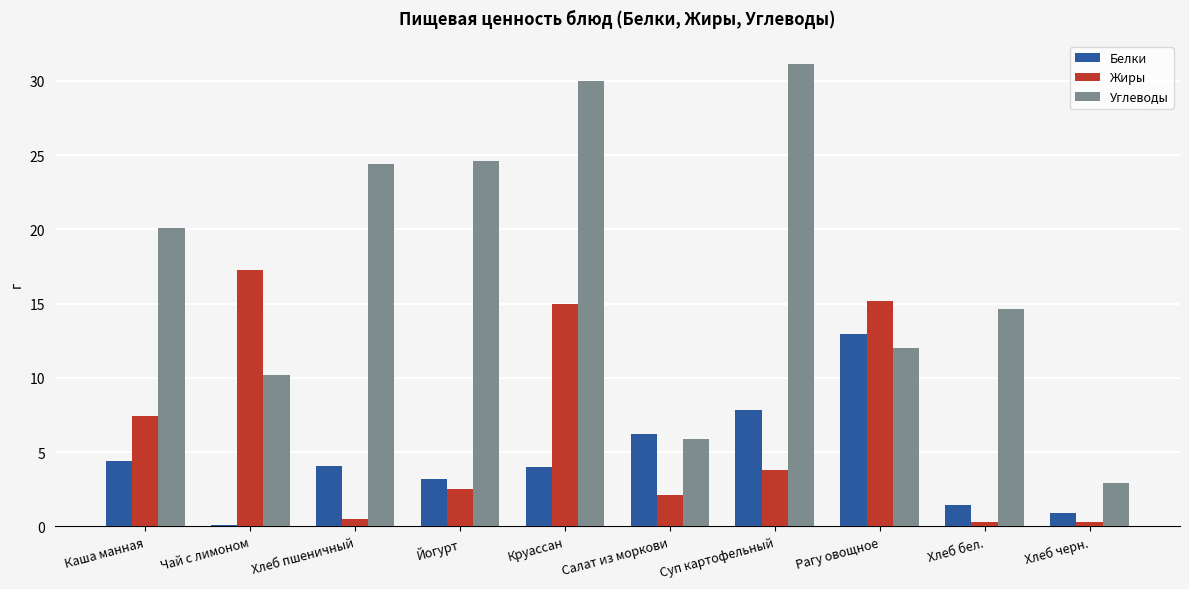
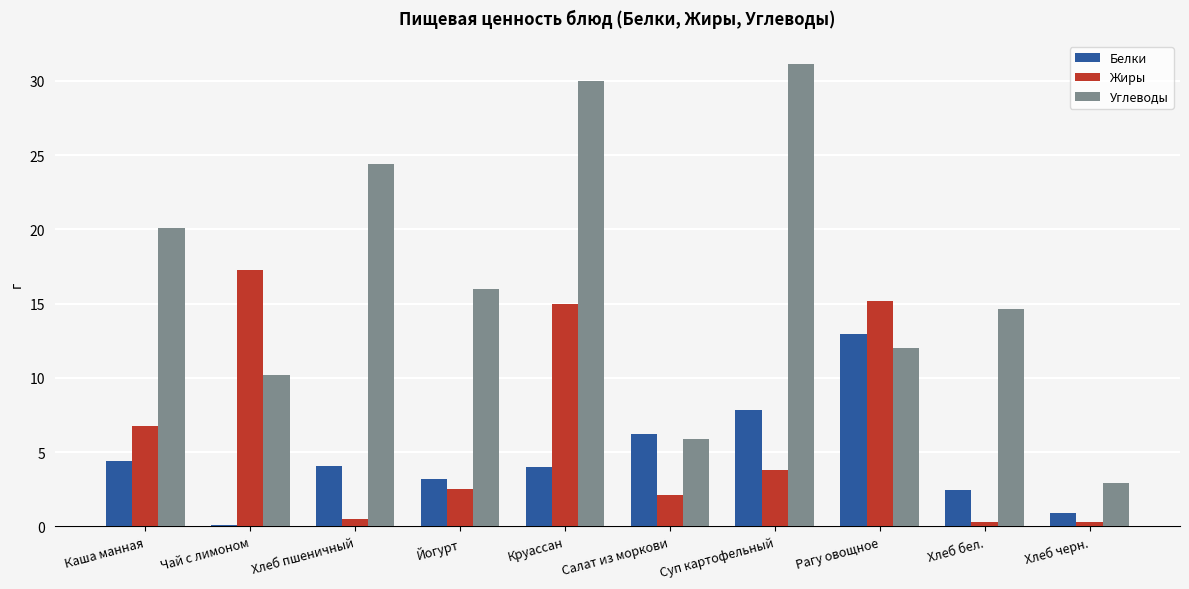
  {
    "Белки": {
      "Каша манная": 4.4,
      "Хлеб пшеничный": 4.1,
      "Йогурт": 3.2,
      "Круассан": 4.0,
      "Салат из моркови": 6.2,
      "Суп картофельный": 7.9,
      "Рагу овощное": 13.0,
-     "Хлеб бел.": 1.5,
+     "Хлеб бел.": 2.4,
      "Хлеб черн.": 0.9
    },
    "Жиры": {
-     "Каша манная": 7.5,
+     "Каша манная": 6.7,
      "Чай с лимоном": 17.2,
      "Хлеб пшеничный": 0.5,
      "Йогурт": 2.5,
      "Круассан": 15.0,
      "Салат из моркови": 2.1,
      "Суп картофельный": 3.8,
      "Рагу овощное": 15.2,
      "Хлеб бел.": 0.3,
      "Хлеб черн.": 0.3
    },
    "Углеводы": {
      "Каша манная": 20.1,
      "Чай с лимоном": 10.2,
      "Хлеб пшеничный": 24.4,
-     "Йогурт": 24.6,
+     "Йогурт": 16.0,
      "Круассан": 30.0,
      "Салат из моркови": 5.9,
      "Суп картофельный": 31.1,
      "Рагу овощное": 12.0,
      "Хлеб бел.": 14.6,
      "Хлеб черн.": 2.9
    }
  }
